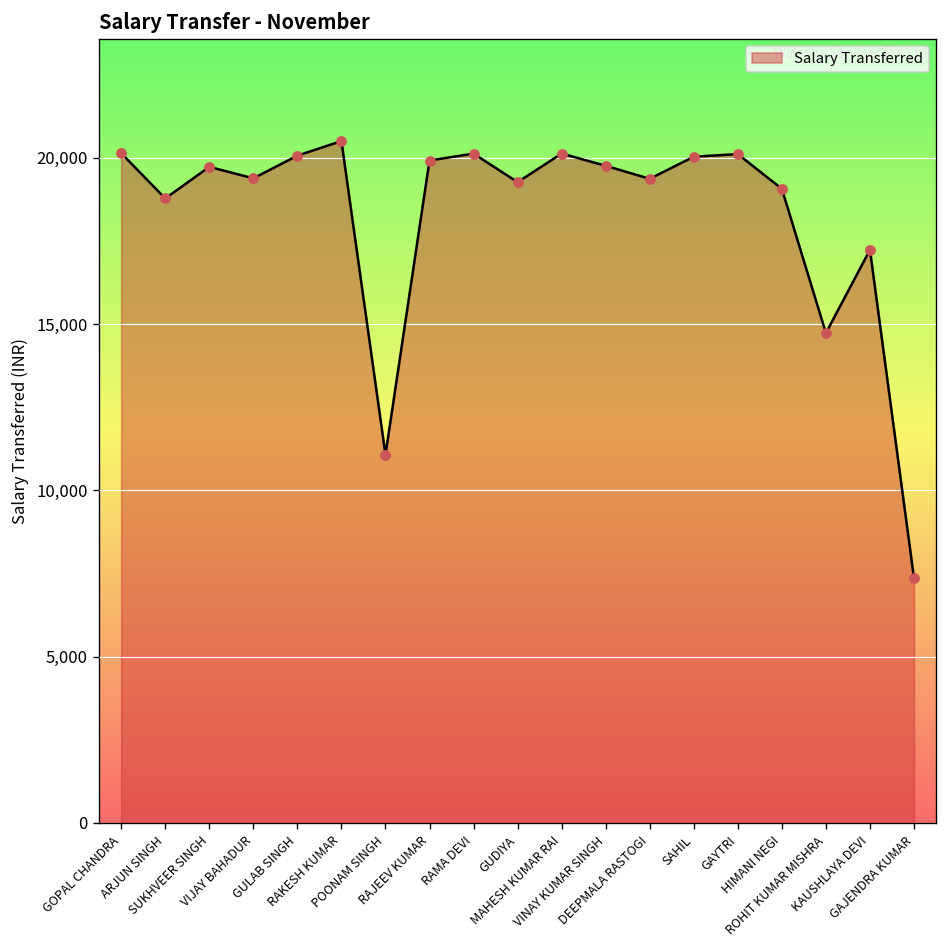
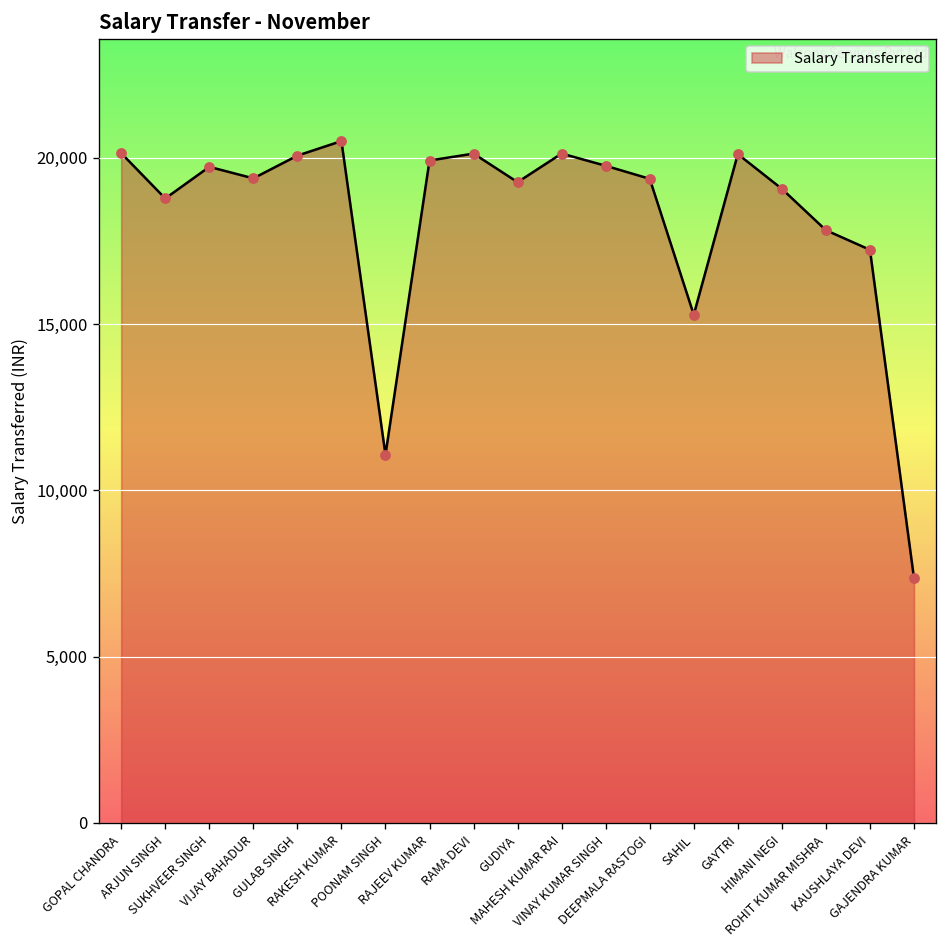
  {
    "GOPAL CHANDRA": "20,100",
    "ARJUN SINGH": "18,800",
    "SUKHVEER SINGH": "19,700",
    "VIJAY BAHADUR": "19,400",
    "GULAB SINGH": "20,100",
    "RAKESH KUMAR": "20,500",
    "POONAM SINGH": "11,100",
    "RAJEEV KUMAR": "19,900",
    "RAMA DEVI": "20,100",
    "GUDIYA": "19,300",
    "MAHESH KUMAR RAI": "20,100",
    "VINAY KUMAR SINGH": "19,800",
    "DEEPMALA RASTOGI": "19,400",
-   "SAHIL": "20,000",
+   "SAHIL": "15,300",
    "GAYTRI": "20,100",
    "HIMANI NEGI": "19,100",
-   "ROHIT KUMAR MISHRA": "14,700",
+   "ROHIT KUMAR MISHRA": "17,800",
    "KAUSHLAYA DEVI": "17,200",
    "GAJENDRA KUMAR": "7,400"
  }
